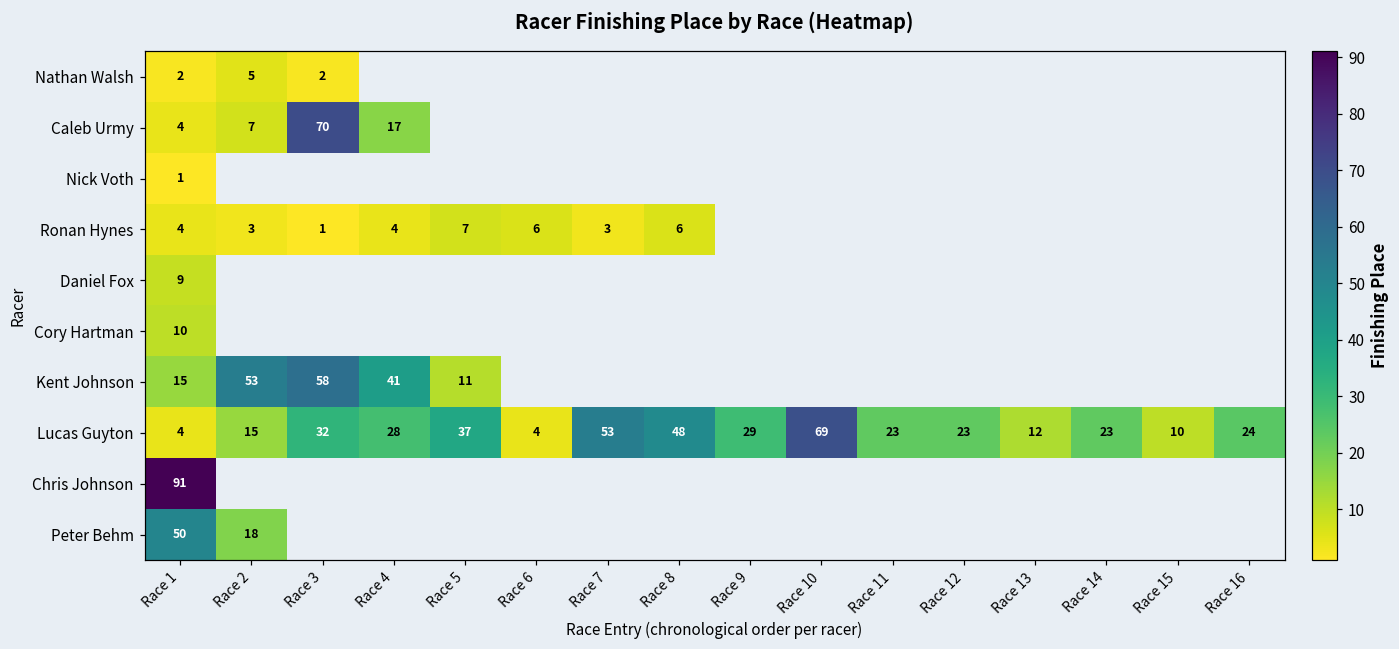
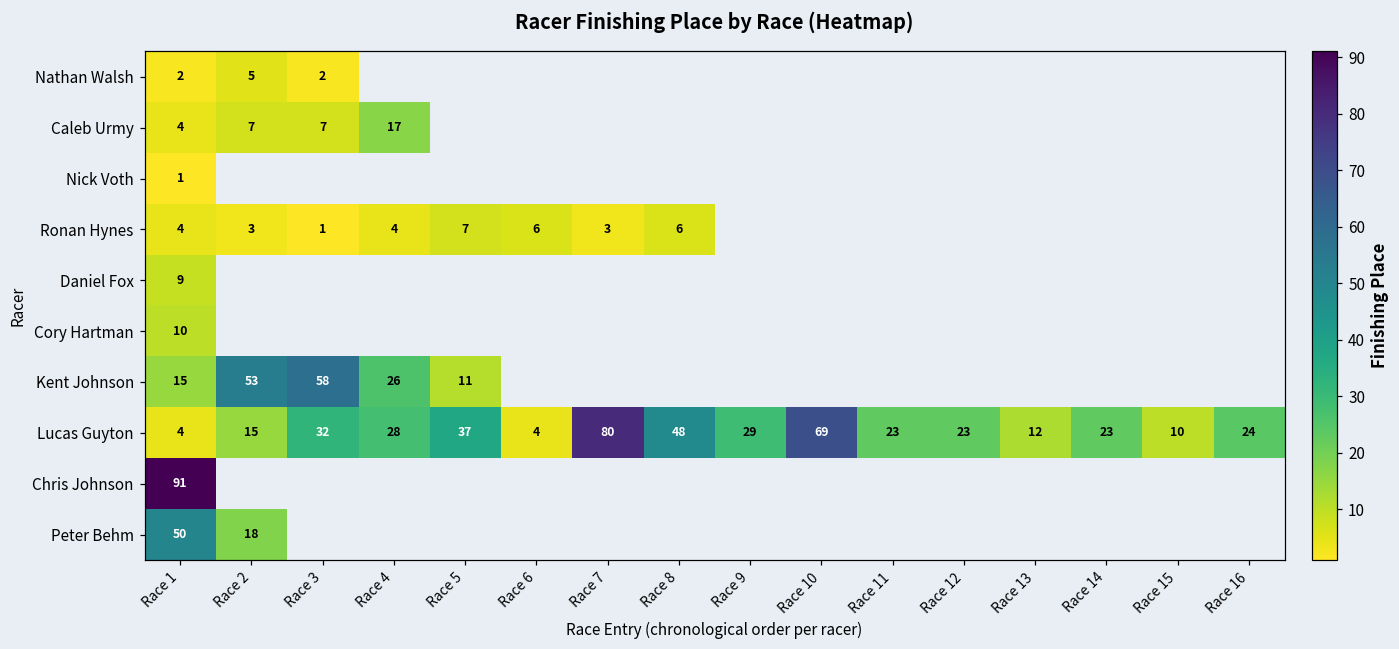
  {
    "Nathan Walsh": {
      "Race 1": 2,
      "Race 2": 5,
      "Race 3": 2
    },
    "Caleb Urmy": {
      "Race 1": 4,
      "Race 2": 7,
-     "Race 3": 70,
+     "Race 3": 7,
      "Race 4": 17
    },
    "Nick Voth": {
      "Race 1": 1
    },
    "Ronan Hynes": {
      "Race 1": 4,
      "Race 2": 3,
      "Race 3": 1,
      "Race 4": 4,
      "Race 5": 7,
      "Race 6": 6,
      "Race 7": 3,
      "Race 8": 6
    },
    "Daniel Fox": {
      "Race 1": 9
    },
    "Cory Hartman": {
      "Race 1": 10
    },
    "Kent Johnson": {
      "Race 1": 15,
      "Race 2": 53,
      "Race 3": 58,
-     "Race 4": 41,
+     "Race 4": 26,
      "Race 5": 11
    },
    "Lucas Guyton": {
      "Race 1": 4,
      "Race 2": 15,
      "Race 3": 32,
      "Race 4": 28,
      "Race 5": 37,
      "Race 6": 4,
-     "Race 7": 53,
+     "Race 7": 80,
      "Race 8": 48,
      "Race 9": 29,
      "Race 10": 69,
      "Race 11": 23,
      "Race 12": 23,
      "Race 13": 12,
      "Race 14": 23,
      "Race 15": 10,
      "Race 16": 24
    },
    "Chris Johnson": {
      "Race 1": 91
    },
    "Peter Behm": {
      "Race 1": 50,
      "Race 2": 18
    }
  }
